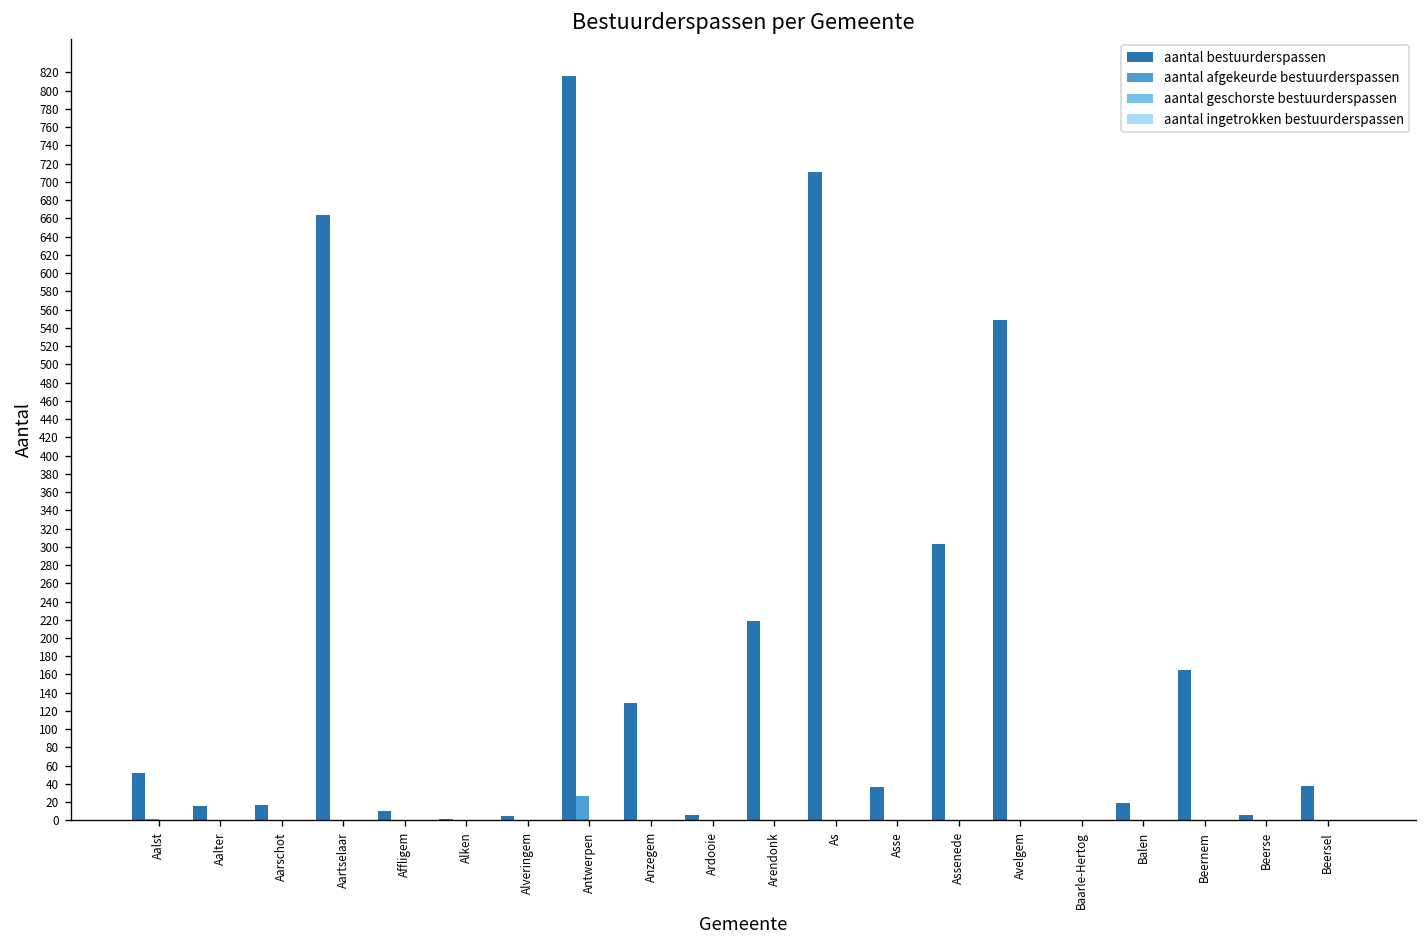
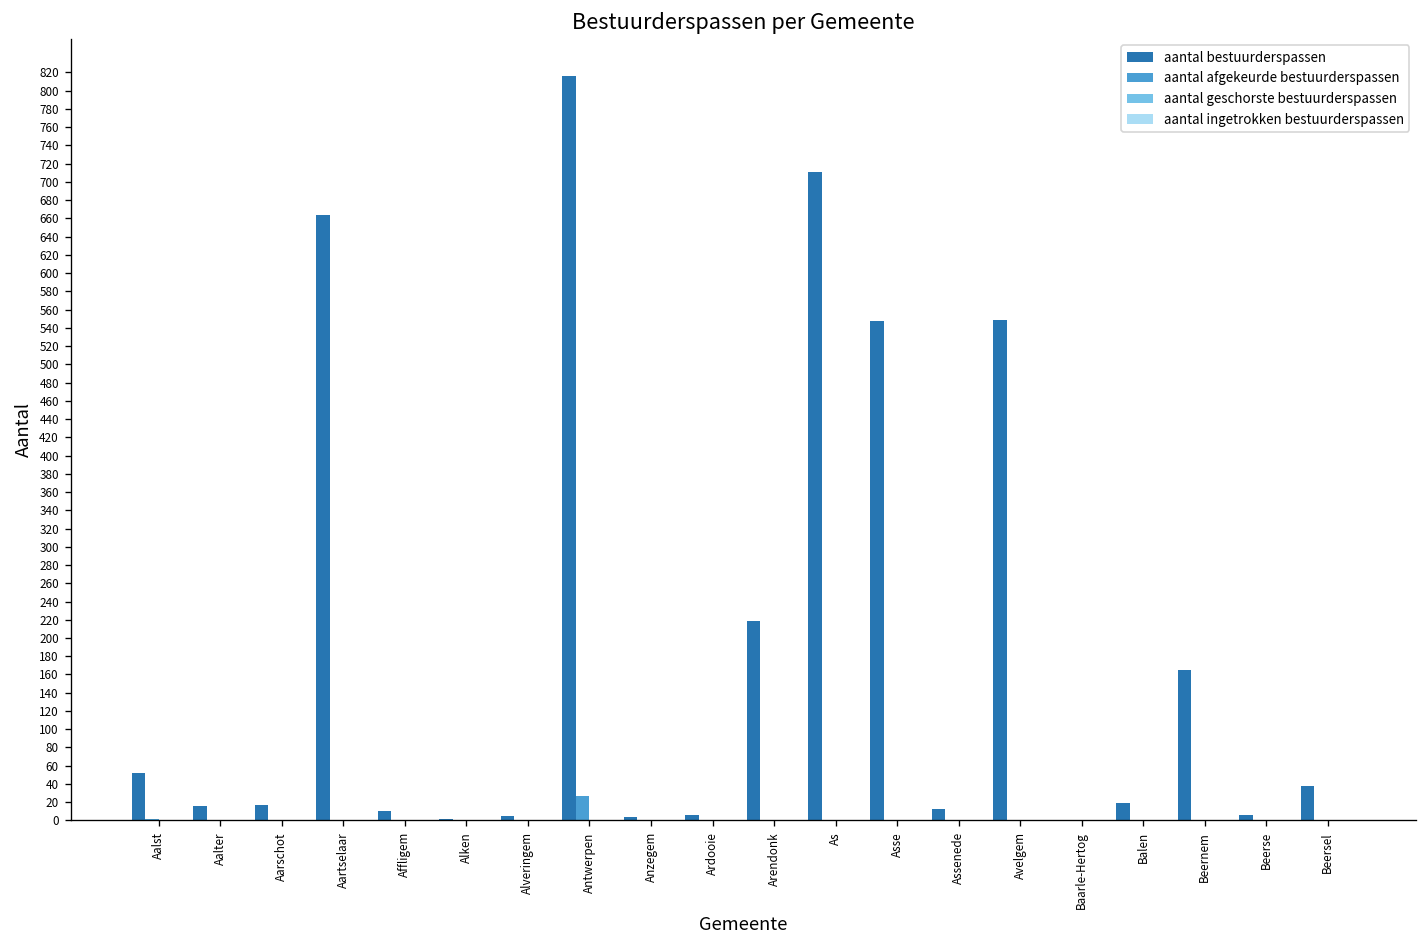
  {
    "aantal bestuurderspassen": {
      "Aalst": 50,
      "Aalter": 20,
      "Aarschot": 20,
      "Aartselaar": 660,
      "Affligem": 10,
      "Alveringem": 10,
      "Antwerpen": 820,
-     "Anzegem": 130,
+     "Anzegem": 0,
      "Ardooie": 10,
      "Arendonk": 220,
      "As": 710,
-     "Asse": 40,
-     "Assenede": 300,
+     "Asse": 550,
+     "Assenede": 10,
      "Avelgem": 550,
      "Balen": 20,
      "Beernem": 170,
      "Beerse": 10,
      "Beersel": 40
    },
    "aantal ingetrokken bestuurderspassen": {
      "Aalst": 0,
      "Aalter": 0,
      "Aarschot": 0,
      "Aartselaar": 0,
      "Affligem": 0,
      "Alken": 0,
      "Alveringem": 0,
      "Antwerpen": 0,
      "Anzegem": 0,
      "Ardooie": 0,
      "Arendonk": 0,
      "As": 0,
      "Asse": 0,
      "Assenede": 0,
      "Avelgem": 0,
      "Baarle-Hertog": 0,
      "Balen": 0,
      "Beernem": 0,
      "Beerse": 0,
      "Beersel": 0
    }
  }
